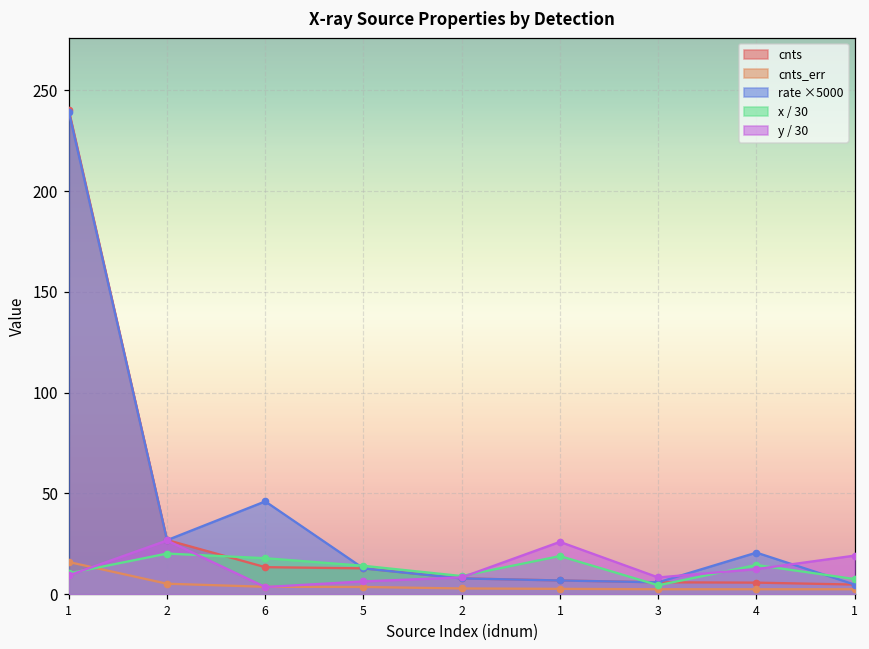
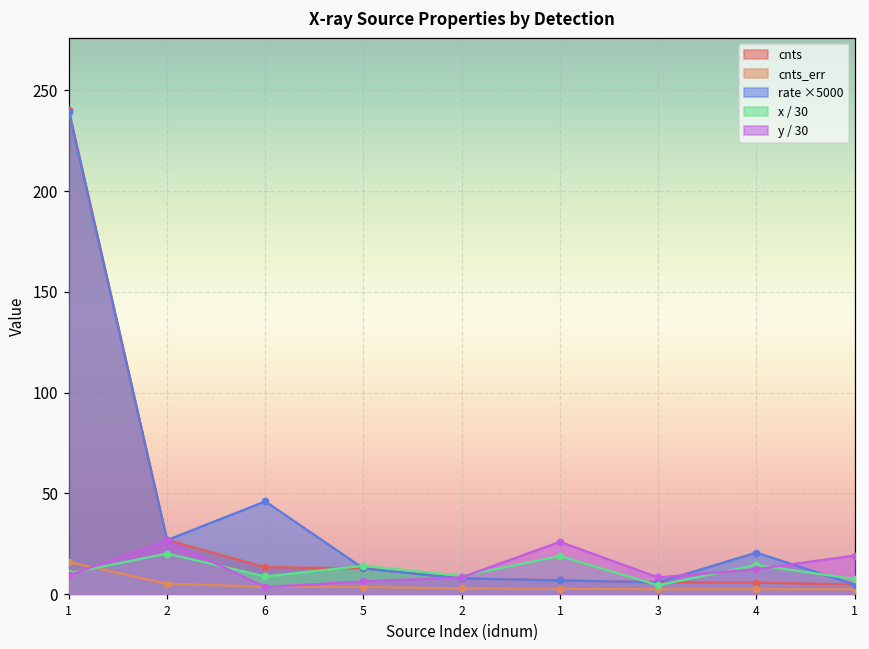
  {
    "rate ×5000": {
      "6": 46,
      "4": 21
    },
    "x / 30": {
-     "6": 18,
+     "6": 9,
      "3": 4,
      "4": 14
    },
    "y / 30": {
      "5": 6,
      "3": 8,
      "4": 12
    }
  }
